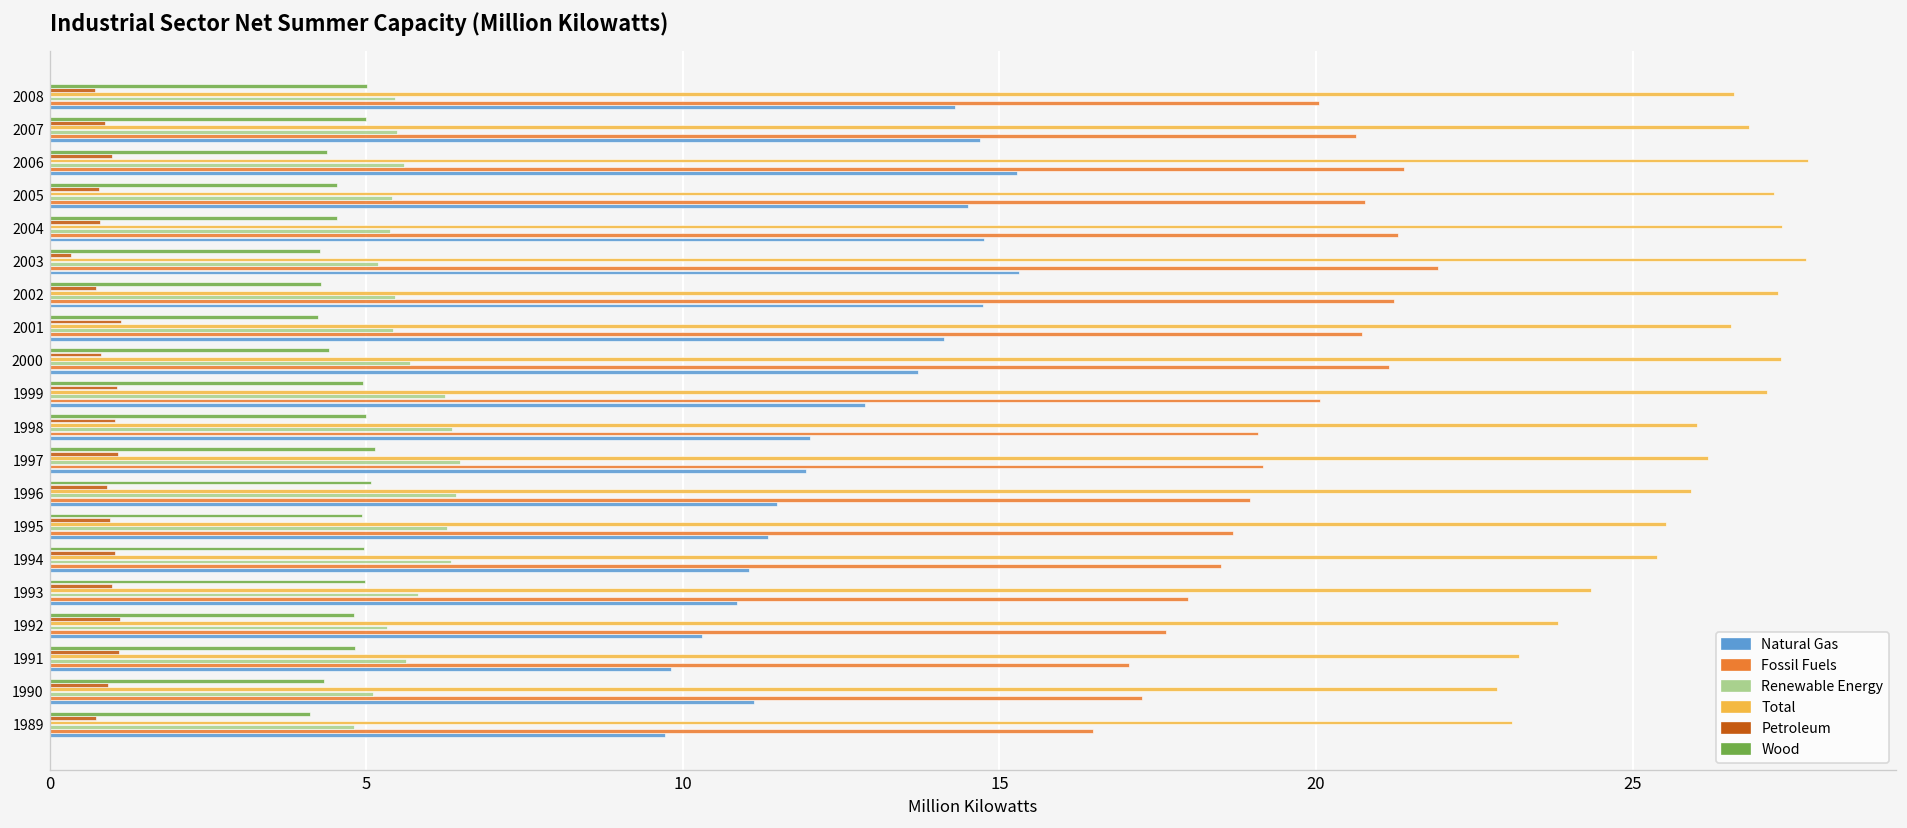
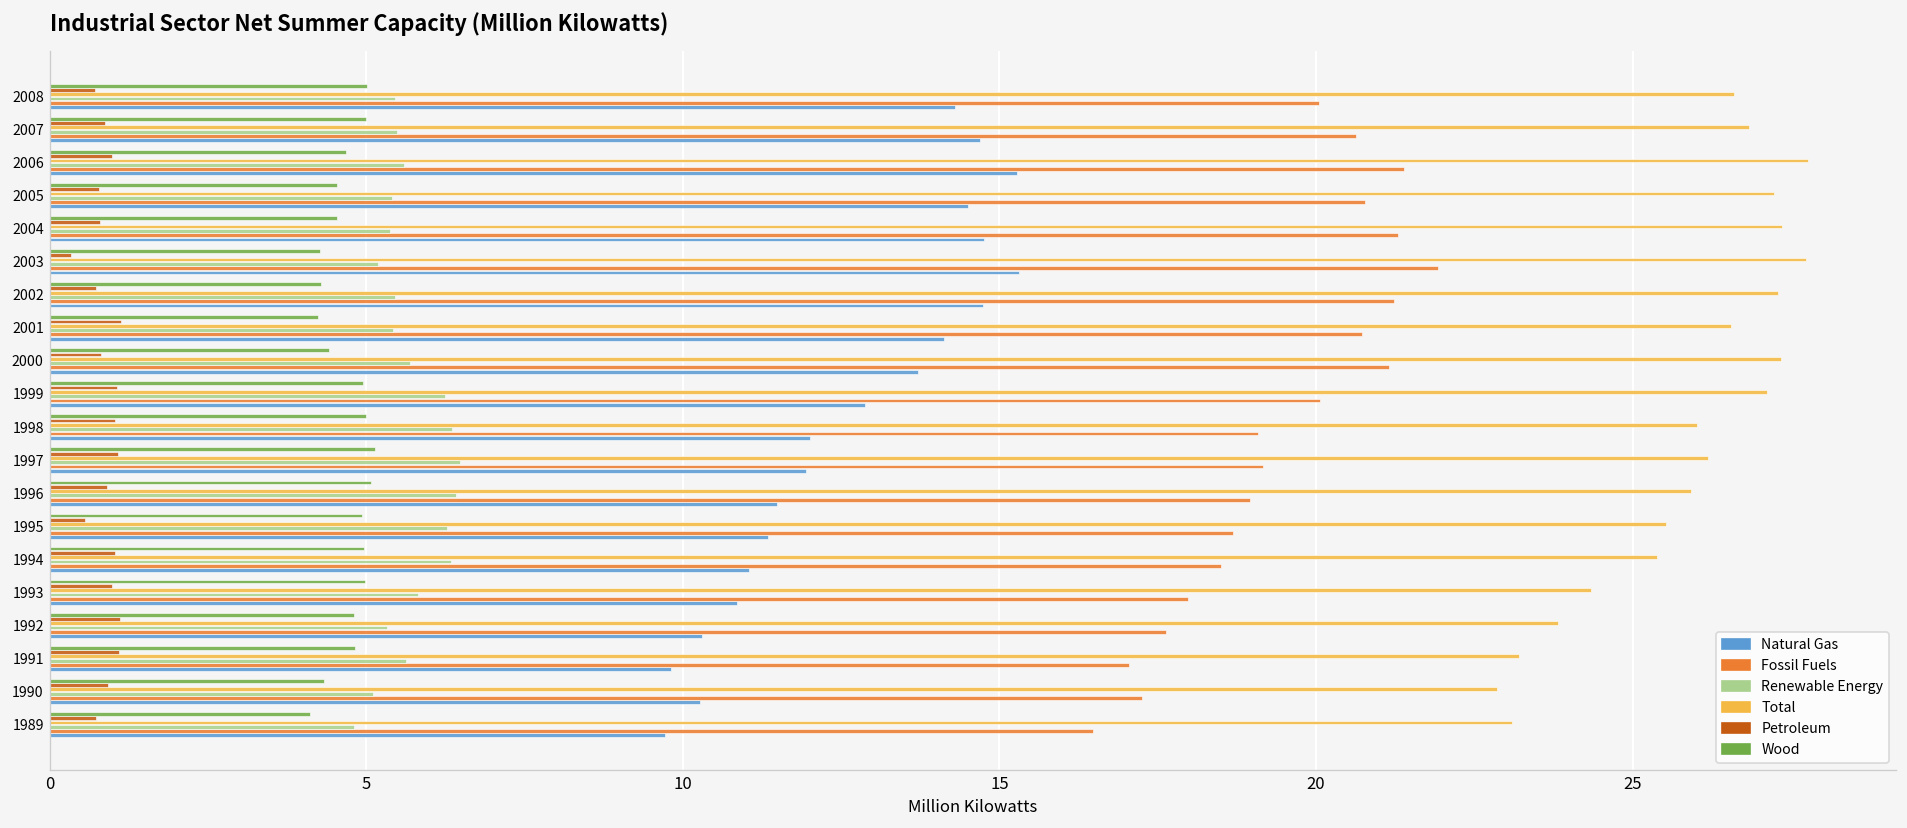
  {
    "Natural Gas": {
      "2008": 14.3,
      "2007": 14.7,
      "2006": 15.3,
      "2005": 14.5,
      "2004": 14.8,
      "2003": 15.3,
      "2002": 14.7,
      "2001": 14.1,
      "2000": 13.7,
      "1999": 12.9,
      "1998": 12.0,
      "1997": 11.9,
      "1996": 11.5,
      "1995": 11.3,
      "1994": 11.0,
      "1993": 10.9,
      "1992": 10.3,
      "1991": 9.8,
-     "1990": 11.1,
+     "1990": 10.3,
      "1989": 9.7
    },
    "Fossil Fuels": {
      "2008": 20.0,
      "2007": 20.6,
      "2006": 21.4,
      "2005": 20.8,
      "2004": 21.3,
      "2003": 21.9,
      "2002": 21.2,
      "2001": 20.7,
      "2000": 21.2,
      "1999": 20.1,
      "1998": 19.1,
      "1997": 19.2,
      "1996": 19.0,
      "1995": 18.7,
      "1994": 18.5,
      "1993": 18.0,
      "1992": 17.6,
      "1991": 17.1,
      "1990": 17.3,
      "1989": 16.5
    },
    "Renewable Energy": {
      "2008": 5.5,
      "2007": 5.5,
      "2006": 5.6,
      "2005": 5.4,
      "2004": 5.4,
      "2003": 5.2,
      "2002": 5.5,
      "2001": 5.4,
      "2000": 5.7,
      "1999": 6.2,
      "1998": 6.3,
      "1997": 6.5,
      "1996": 6.4,
      "1995": 6.3,
      "1994": 6.3,
      "1993": 5.8,
      "1992": 5.3,
      "1991": 5.6,
      "1990": 5.1,
      "1989": 4.8
    },
    "Total": {
      "2008": 26.6,
      "2007": 26.8,
      "2006": 27.8,
      "2005": 27.2,
      "2004": 27.4,
      "2003": 27.7,
      "2002": 27.3,
      "2001": 26.6,
      "2000": 27.3,
      "1999": 27.1,
      "1998": 26.0,
      "1997": 26.2,
      "1996": 25.9,
      "1995": 25.5,
      "1994": 25.4,
      "1993": 24.3,
      "1992": 23.8,
      "1991": 23.2,
      "1990": 22.9,
      "1989": 23.1
    },
    "Petroleum": {
      "2008": 0.7,
      "2007": 0.9,
      "2006": 1.0,
      "2005": 0.8,
      "2004": 0.8,
      "2003": 0.3,
      "2002": 0.7,
      "2001": 1.1,
      "2000": 0.8,
      "1999": 1.1,
      "1998": 1.0,
      "1997": 1.1,
      "1996": 0.9,
-     "1995": 1.0,
+     "1995": 0.6,
      "1994": 1.0,
      "1993": 1.0,
      "1992": 1.1,
      "1991": 1.1,
      "1990": 0.9,
      "1989": 0.7
    },
    "Wood": {
      "2008": 5.0,
      "2007": 5.0,
-     "2006": 4.4,
+     "2006": 4.7,
      "2005": 4.5,
      "2004": 4.5,
      "2003": 4.3,
      "2002": 4.3,
      "2001": 4.2,
      "2000": 4.4,
      "1999": 5.0,
      "1998": 5.0,
      "1997": 5.1,
      "1996": 5.1,
      "1995": 4.9,
      "1994": 5.0,
      "1993": 5.0,
      "1992": 4.8,
      "1991": 4.8,
      "1990": 4.3,
      "1989": 4.1
    }
  }
